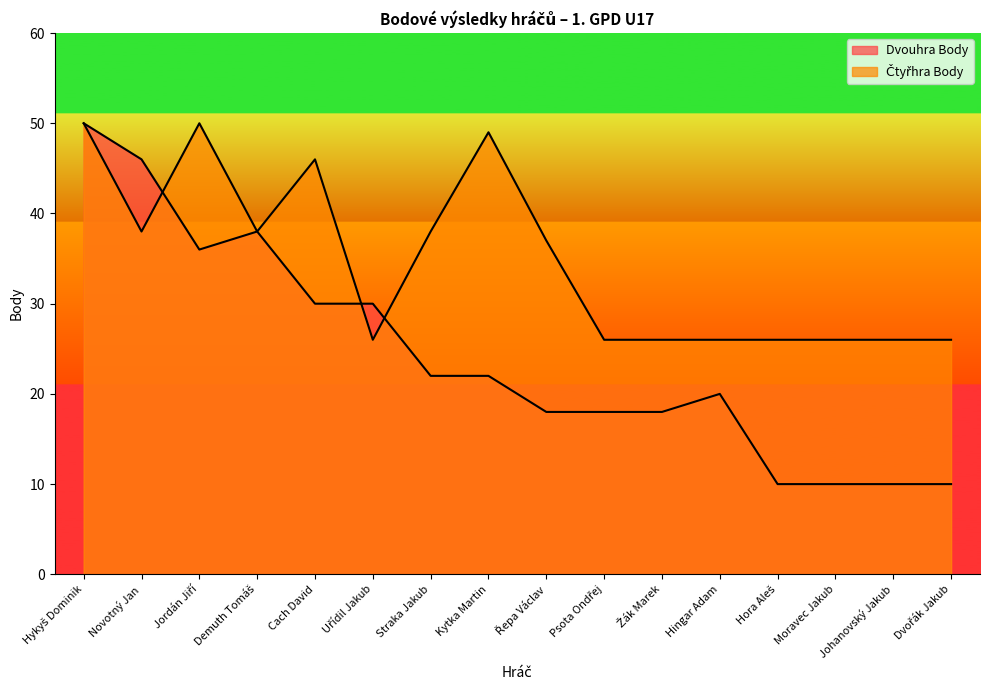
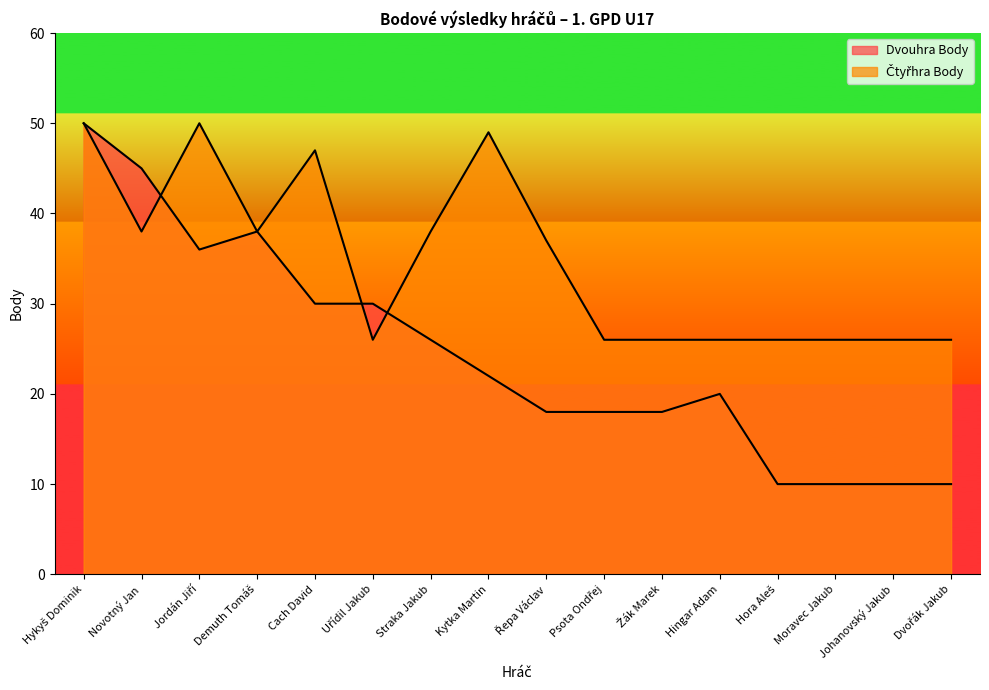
  {
    "Dvouhra Body": {
-     "Novotný Jan": 46,
+     "Novotný Jan": 45,
      "Jordán Jiří": 36,
      "Cach David": 30,
      "Uřídil Jakub": 30,
-     "Straka Jakub": 22,
+     "Straka Jakub": 26,
      "Kytka Martin": 22,
      "Řepa Václav": 18,
      "Psota Ondřej": 18,
      "Žák Marek": 18,
      "Hingar Adam": 20,
      "Hora Aleš": 10,
      "Moravec Jakub": 10,
      "Johanovský Jakub": 10,
      "Dvořák Jakub": 10
    },
    "Čtyřhra Body": {
      "Novotný Jan": 38,
      "Jordán Jiří": 50,
-     "Cach David": 46,
+     "Cach David": 47,
      "Uřídil Jakub": 26,
      "Straka Jakub": 38,
      "Kytka Martin": 49,
      "Řepa Václav": 37,
      "Psota Ondřej": 26,
      "Žák Marek": 26,
      "Hingar Adam": 26,
      "Hora Aleš": 26,
      "Moravec Jakub": 26,
      "Johanovský Jakub": 26,
      "Dvořák Jakub": 26
    }
  }
